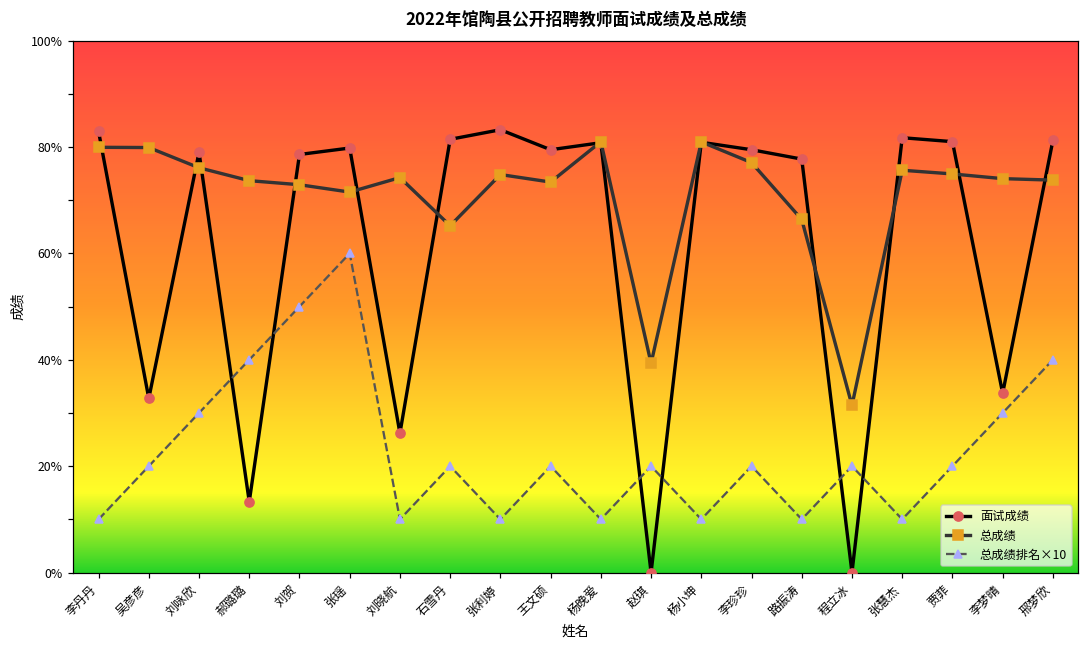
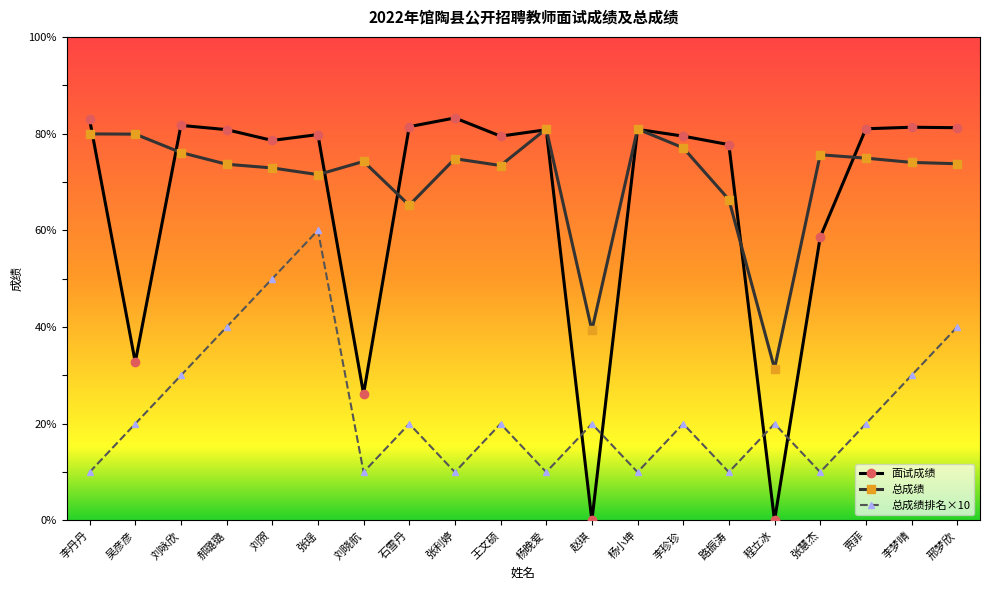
  {
    "面试成绩": {
      "李丹丹": "83%",
      "吴彦彦": "33%",
-     "刘咏欣": "79%",
-     "郝璐璐": "13%",
+     "刘咏欣": "82%",
+     "郝璐璐": "81%",
      "刘贺": "79%",
      "张瑶": "80%",
      "刘晓航": "26%",
      "石雪丹": "81%",
      "张利婷": "83%",
      "王文硕": "79%",
      "赵琪": "0%",
      "李珍珍": "79%",
      "路振涛": "78%",
      "程立冰": "0%",
-     "张慧杰": "82%",
+     "张慧杰": "59%",
      "贾菲": "81%",
-     "李梦晴": "34%",
+     "李梦晴": "81%",
      "邢梦欣": "81%"
    }
  }
